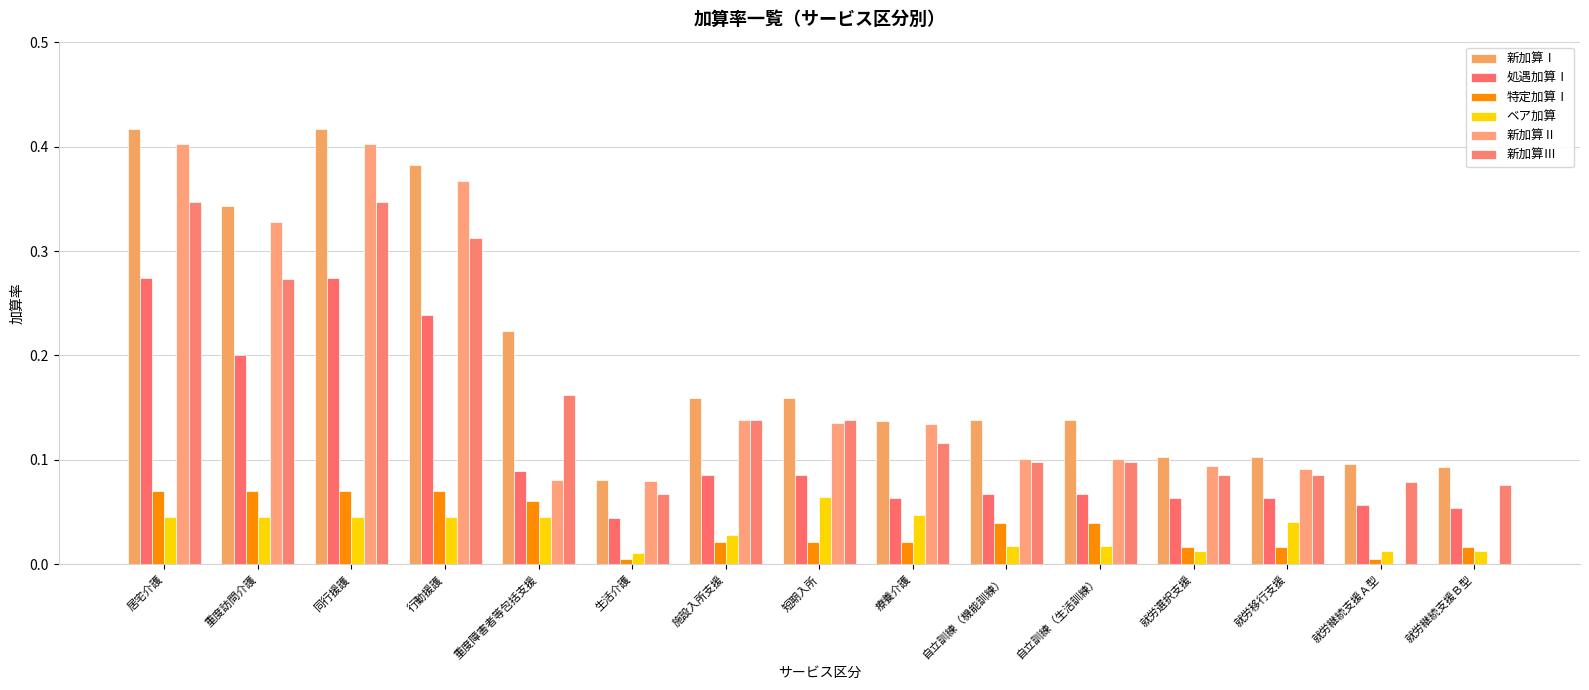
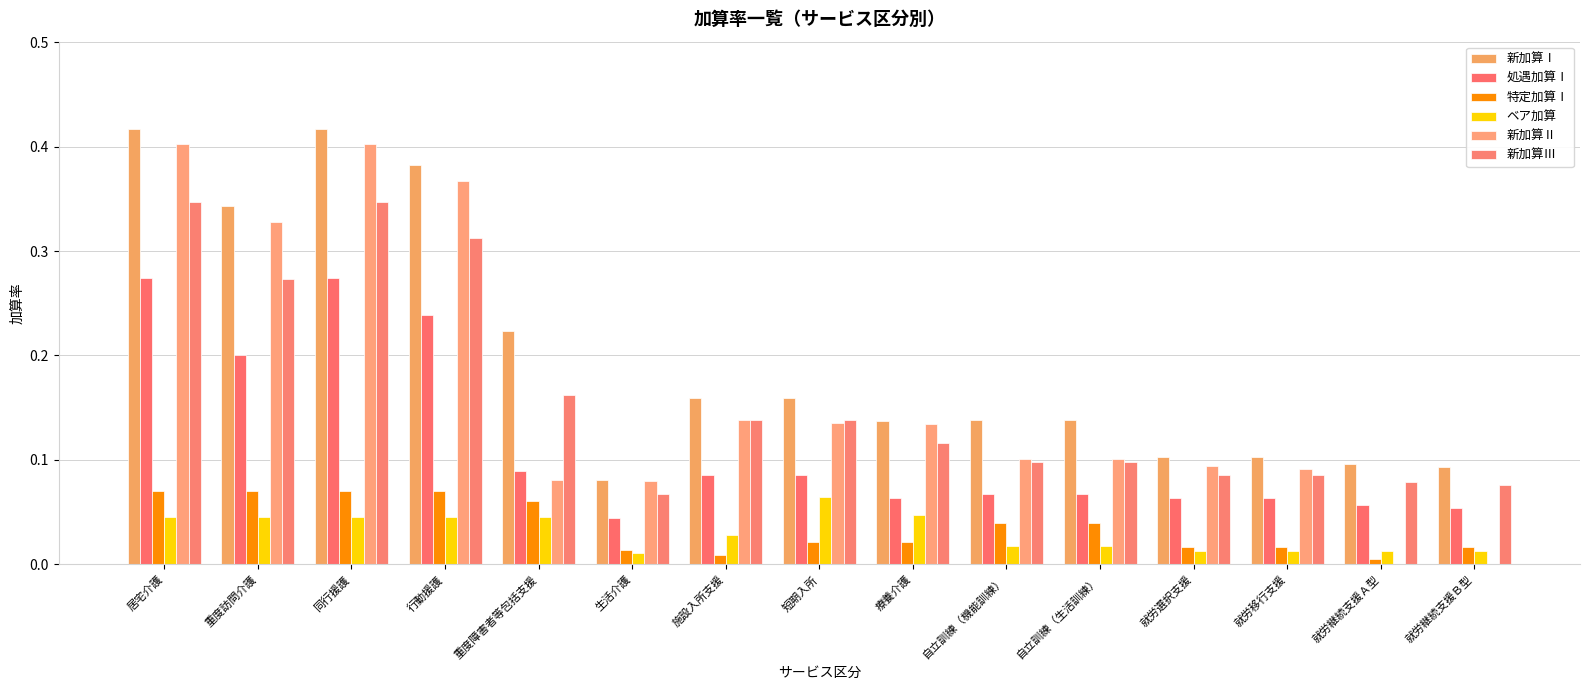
  {
    "特定加算Ⅰ": {
      "居宅介護": 0.070,
      "重度訪問介護": 0.070,
      "同行援護": 0.070,
      "行動援護": 0.070,
      "重度障害者等包括支援": 0.061,
-     "生活介護": 0.005,
-     "施設入所支援": 0.021,
+     "生活介護": 0.014,
+     "施設入所支援": 0.009,
      "短期入所": 0.021,
      "療養介護": 0.021,
      "自立訓練（機能訓練）": 0.040,
      "自立訓練（生活訓練）": 0.040,
      "就労選択支援": 0.017,
      "就労移行支援": 0.017,
      "就労継続支援Ａ型": 0.005,
      "就労継続支援Ｂ型": 0.017
    },
    "ベア加算": {
      "居宅介護": 0.045,
      "重度訪問介護": 0.045,
      "同行援護": 0.045,
      "行動援護": 0.045,
      "重度障害者等包括支援": 0.045,
      "生活介護": 0.011,
      "施設入所支援": 0.028,
      "短期入所": 0.065,
      "療養介護": 0.047,
      "自立訓練（機能訓練）": 0.018,
      "自立訓練（生活訓練）": 0.018,
      "就労選択支援": 0.013,
-     "就労移行支援": 0.041,
+     "就労移行支援": 0.013,
      "就労継続支援Ａ型": 0.013,
      "就労継続支援Ｂ型": 0.013
    }
  }
